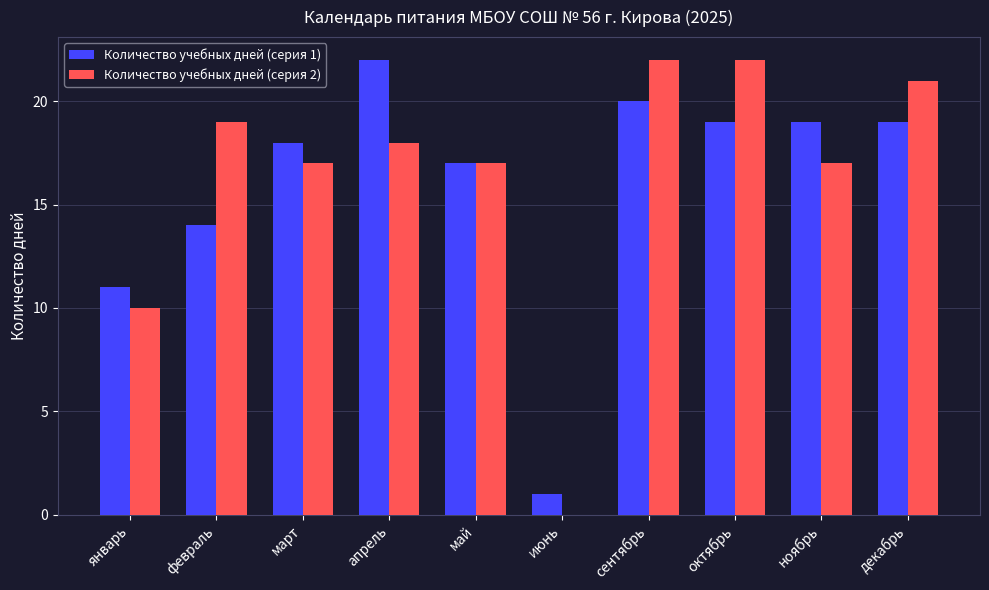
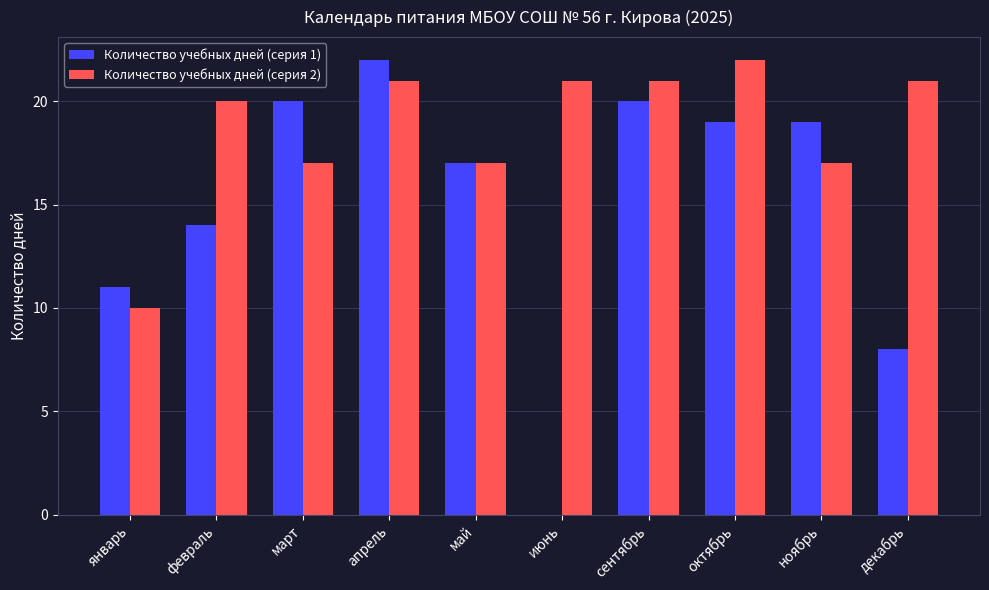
  {
    "Количество учебных дней (серия 1)": {
      "январь": 11,
      "февраль": 14,
-     "март": 18,
+     "март": 20,
      "апрель": 22,
      "май": 17,
-     "июнь": 1,
+     "июнь": 0,
      "сентябрь": 20,
      "октябрь": 19,
      "ноябрь": 19,
-     "декабрь": 19
+     "декабрь": 8
    },
    "Количество учебных дней (серия 2)": {
      "январь": 10,
-     "февраль": 19,
+     "февраль": 20,
      "март": 17,
-     "апрель": 18,
+     "апрель": 21,
      "май": 17,
-     "июнь": 0,
-     "сентябрь": 22,
+     "июнь": 21,
+     "сентябрь": 21,
      "октябрь": 22,
      "ноябрь": 17,
      "декабрь": 21
    }
  }
